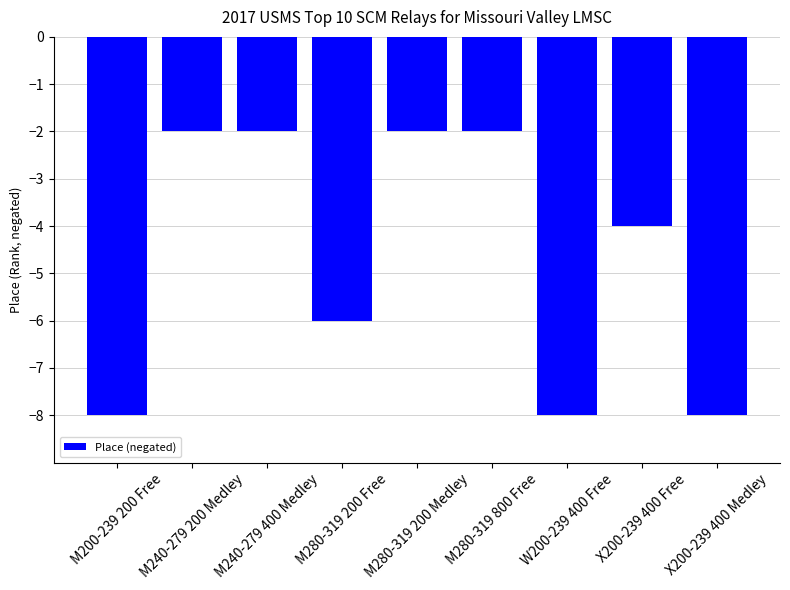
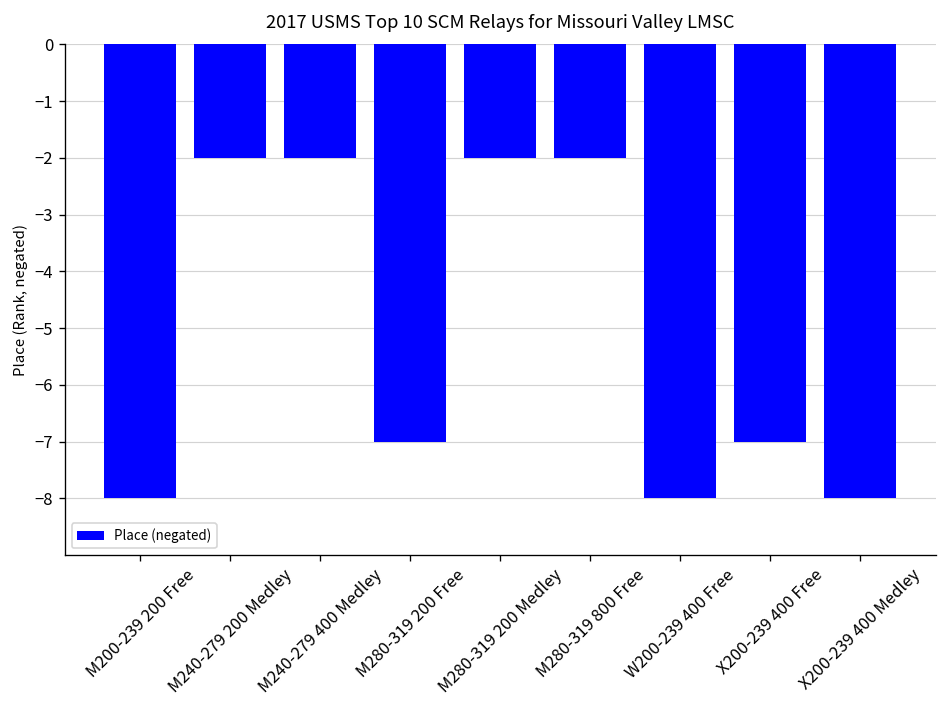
  {
    "M200-239 200 Free": -8.0,
    "M240-279 200 Medley": -2.0,
    "M240-279 400 Medley": -2.0,
-   "M280-319 200 Free": -6.0,
+   "M280-319 200 Free": -7.0,
    "M280-319 200 Medley": -2.0,
    "M280-319 800 Free": -2.0,
    "W200-239 400 Free": -8.0,
-   "X200-239 400 Free": -4.0,
+   "X200-239 400 Free": -7.0,
    "X200-239 400 Medley": -8.0
  }
